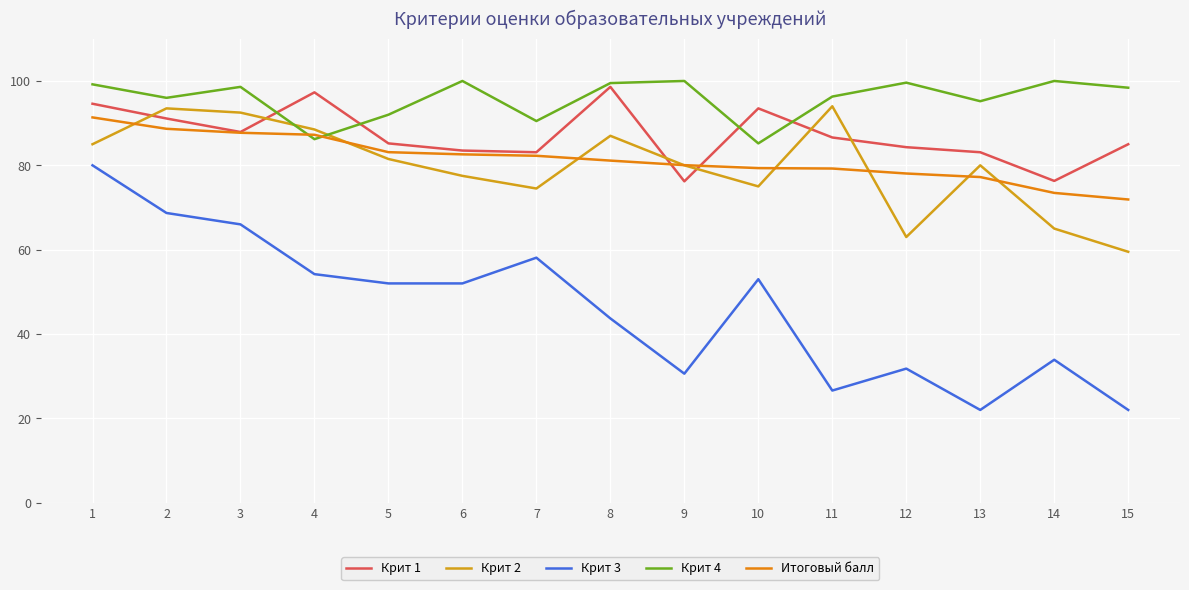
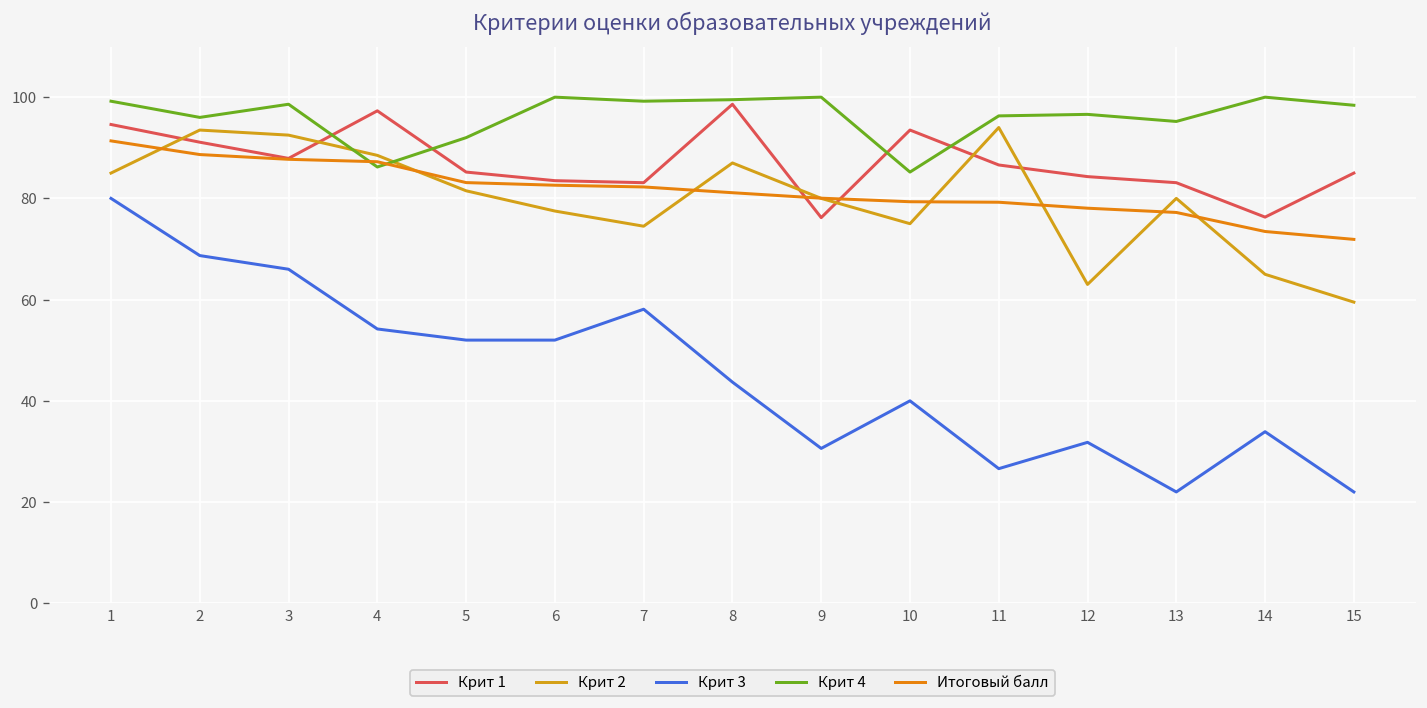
  {
    "Крит 1": {
      "1": 95,
      "2": 91,
      "4": 97,
      "5": 85,
      "6": 84,
      "7": 83,
      "8": 99,
      "9": 76,
      "10": 94,
      "11": 87,
      "12": 84,
      "13": 83,
      "14": 76,
      "15": 85
    },
    "Крит 3": {
      "1": 80,
      "2": 69,
      "3": 66,
      "4": 54,
      "5": 52,
      "6": 52,
      "7": 58,
      "8": 44,
      "9": 31,
-     "10": 53,
+     "10": 40,
      "11": 27,
      "12": 32,
      "13": 22,
      "14": 34,
      "15": 22
    },
    "Крит 4": {
      "1": 99,
      "2": 96,
      "3": 99,
      "4": 86,
      "5": 92,
      "6": 100,
-     "7": 91,
+     "7": 99,
      "8": 100,
      "9": 100,
      "10": 85,
      "11": 96,
-     "12": 100,
+     "12": 97,
      "13": 95,
      "14": 100,
      "15": 98
    }
  }
